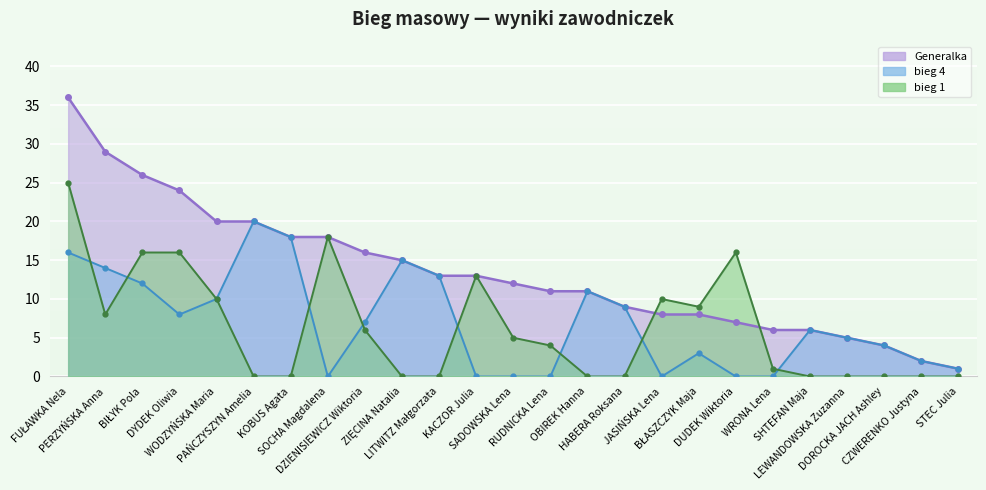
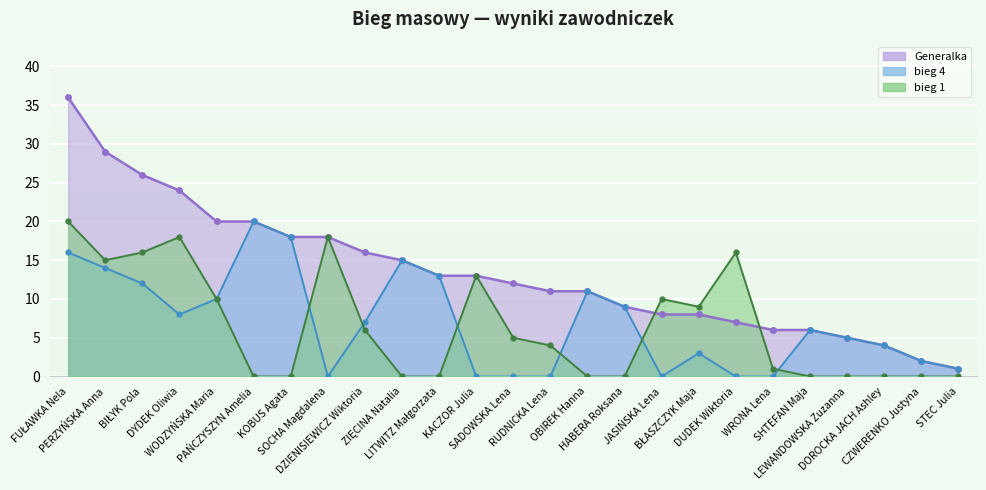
  {
    "bieg 1": {
-     "FUŁAWKA Nela": 25,
-     "PERZYŃSKA Anna": 8,
+     "FUŁAWKA Nela": 20,
+     "PERZYŃSKA Anna": 15,
      "BIŁYK Pola": 16,
-     "DYDEK Oliwia": 16,
+     "DYDEK Oliwia": 18,
      "PAŃCZYSZYN Amelia": 0,
      "KOBUS Agata": 0,
      "DZIENISIEWICZ Wiktoria": 6,
      "ZIĘCINA Natalia": 0,
      "LITWITZ Małgorzata": 0,
      "SADOWSKA Lena": 5,
      "RUDNICKA Lena": 4,
      "OBIREK Hanna": 0,
      "HABERA Roksana": 0,
      "JASIŃSKA Lena": 10,
      "BŁASZCZYK Maja": 9,
      "DUDEK Wiktoria": 16,
      "WRONA Lena": 1,
      "SHTEFAN Maja": 0,
      "LEWANDOWSKA Zuzanna": 0,
      "DOROCKA JACH Ashley": 0,
      "CZWERENKO Justyna": 0,
      "STEC Julia": 0
    }
  }
